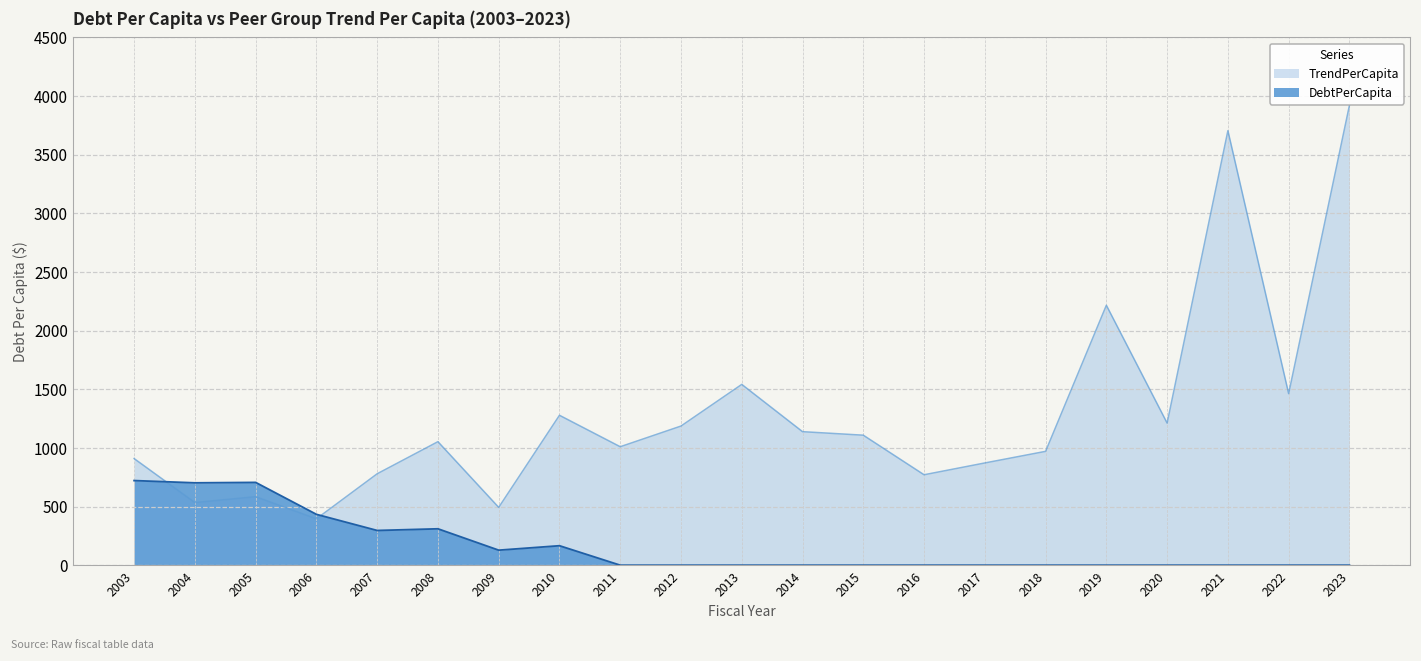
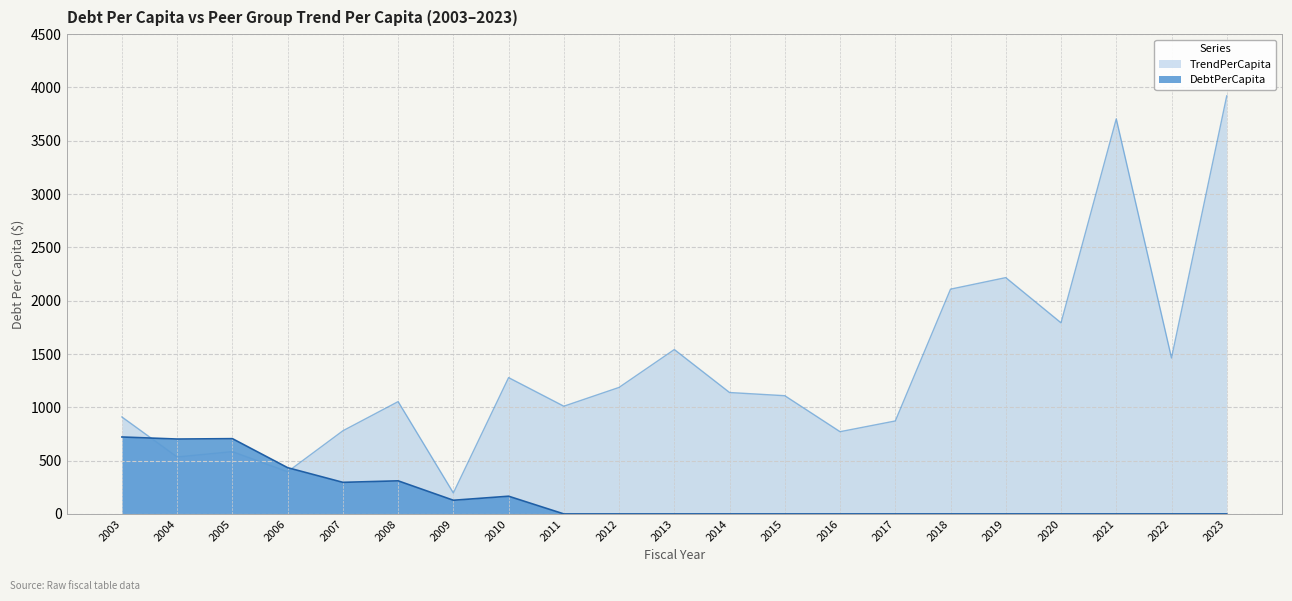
  {
    "TrendPerCapita": {
      "2003": 910,
      "2004": 530,
      "2005": 580,
      "2006": 400,
      "2007": 780,
      "2008": 1050,
-     "2009": 490,
+     "2009": 200,
      "2010": 1280,
      "2011": 1010,
      "2012": 1190,
      "2013": 1540,
      "2014": 1140,
      "2015": 1110,
      "2016": 770,
      "2017": 870,
-     "2018": 970,
+     "2018": 2110,
      "2019": 2220,
-     "2020": 1210,
+     "2020": 1790,
      "2021": 3710,
      "2022": 1460,
      "2023": 3920
    },
    "DebtPerCapita": {
      "2003": 720,
      "2004": 700,
      "2005": 710,
      "2006": 430,
      "2007": 300,
      "2008": 310,
      "2009": 130,
      "2010": 170,
      "2011": 0,
      "2012": 0,
      "2013": 0,
      "2014": 0,
      "2015": 0,
      "2016": 0,
      "2017": 0,
      "2018": 0,
      "2019": 0,
      "2020": 0,
      "2021": 0,
      "2022": 0,
      "2023": 0
    }
  }
